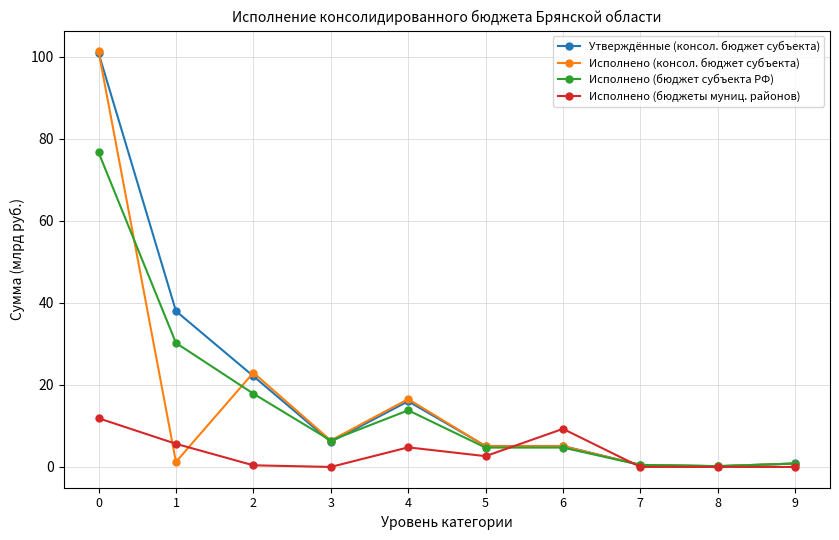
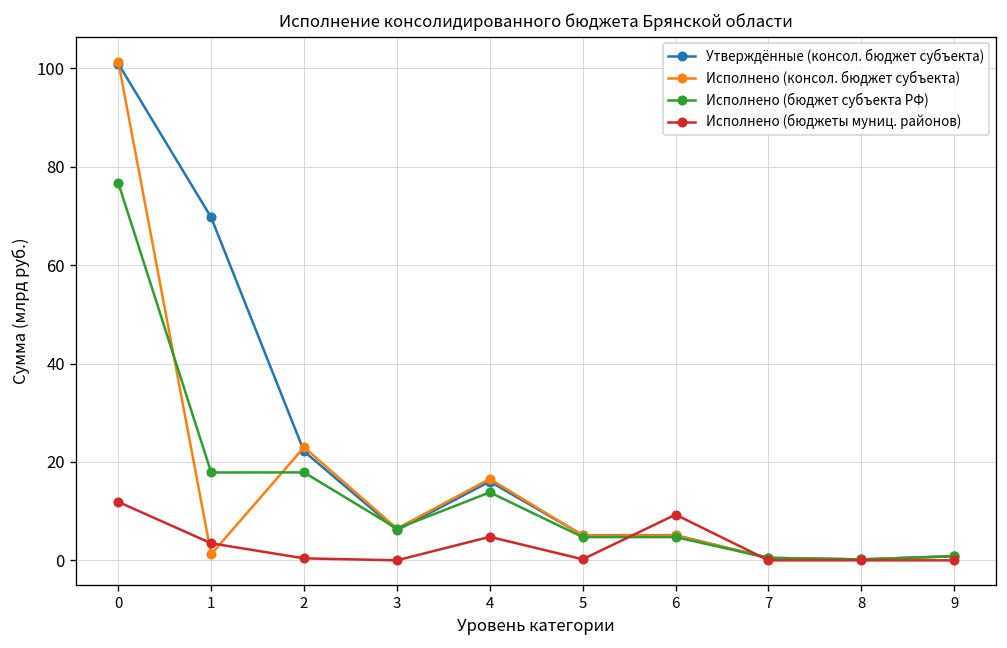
  {
    "Утверждённые (консол. бюджет субъекта)": {
-     "1": 38,
+     "1": 70,
      "2": 22
    },
    "Исполнено (консол. бюджет субъекта)": {
      "1": 1,
      "2": 23
    },
    "Исполнено (бюджет субъекта РФ)": {
      "0": 77,
-     "1": 30,
+     "1": 18,
      "2": 18,
      "4": 14
    },
    "Исполнено (бюджеты муниц. районов)": {
      "0": 12,
-     "1": 6,
+     "1": 3,
      "2": 0,
      "3": 0,
      "4": 5,
-     "5": 3,
+     "5": 0,
      "6": 9,
      "9": 0
    }
  }
